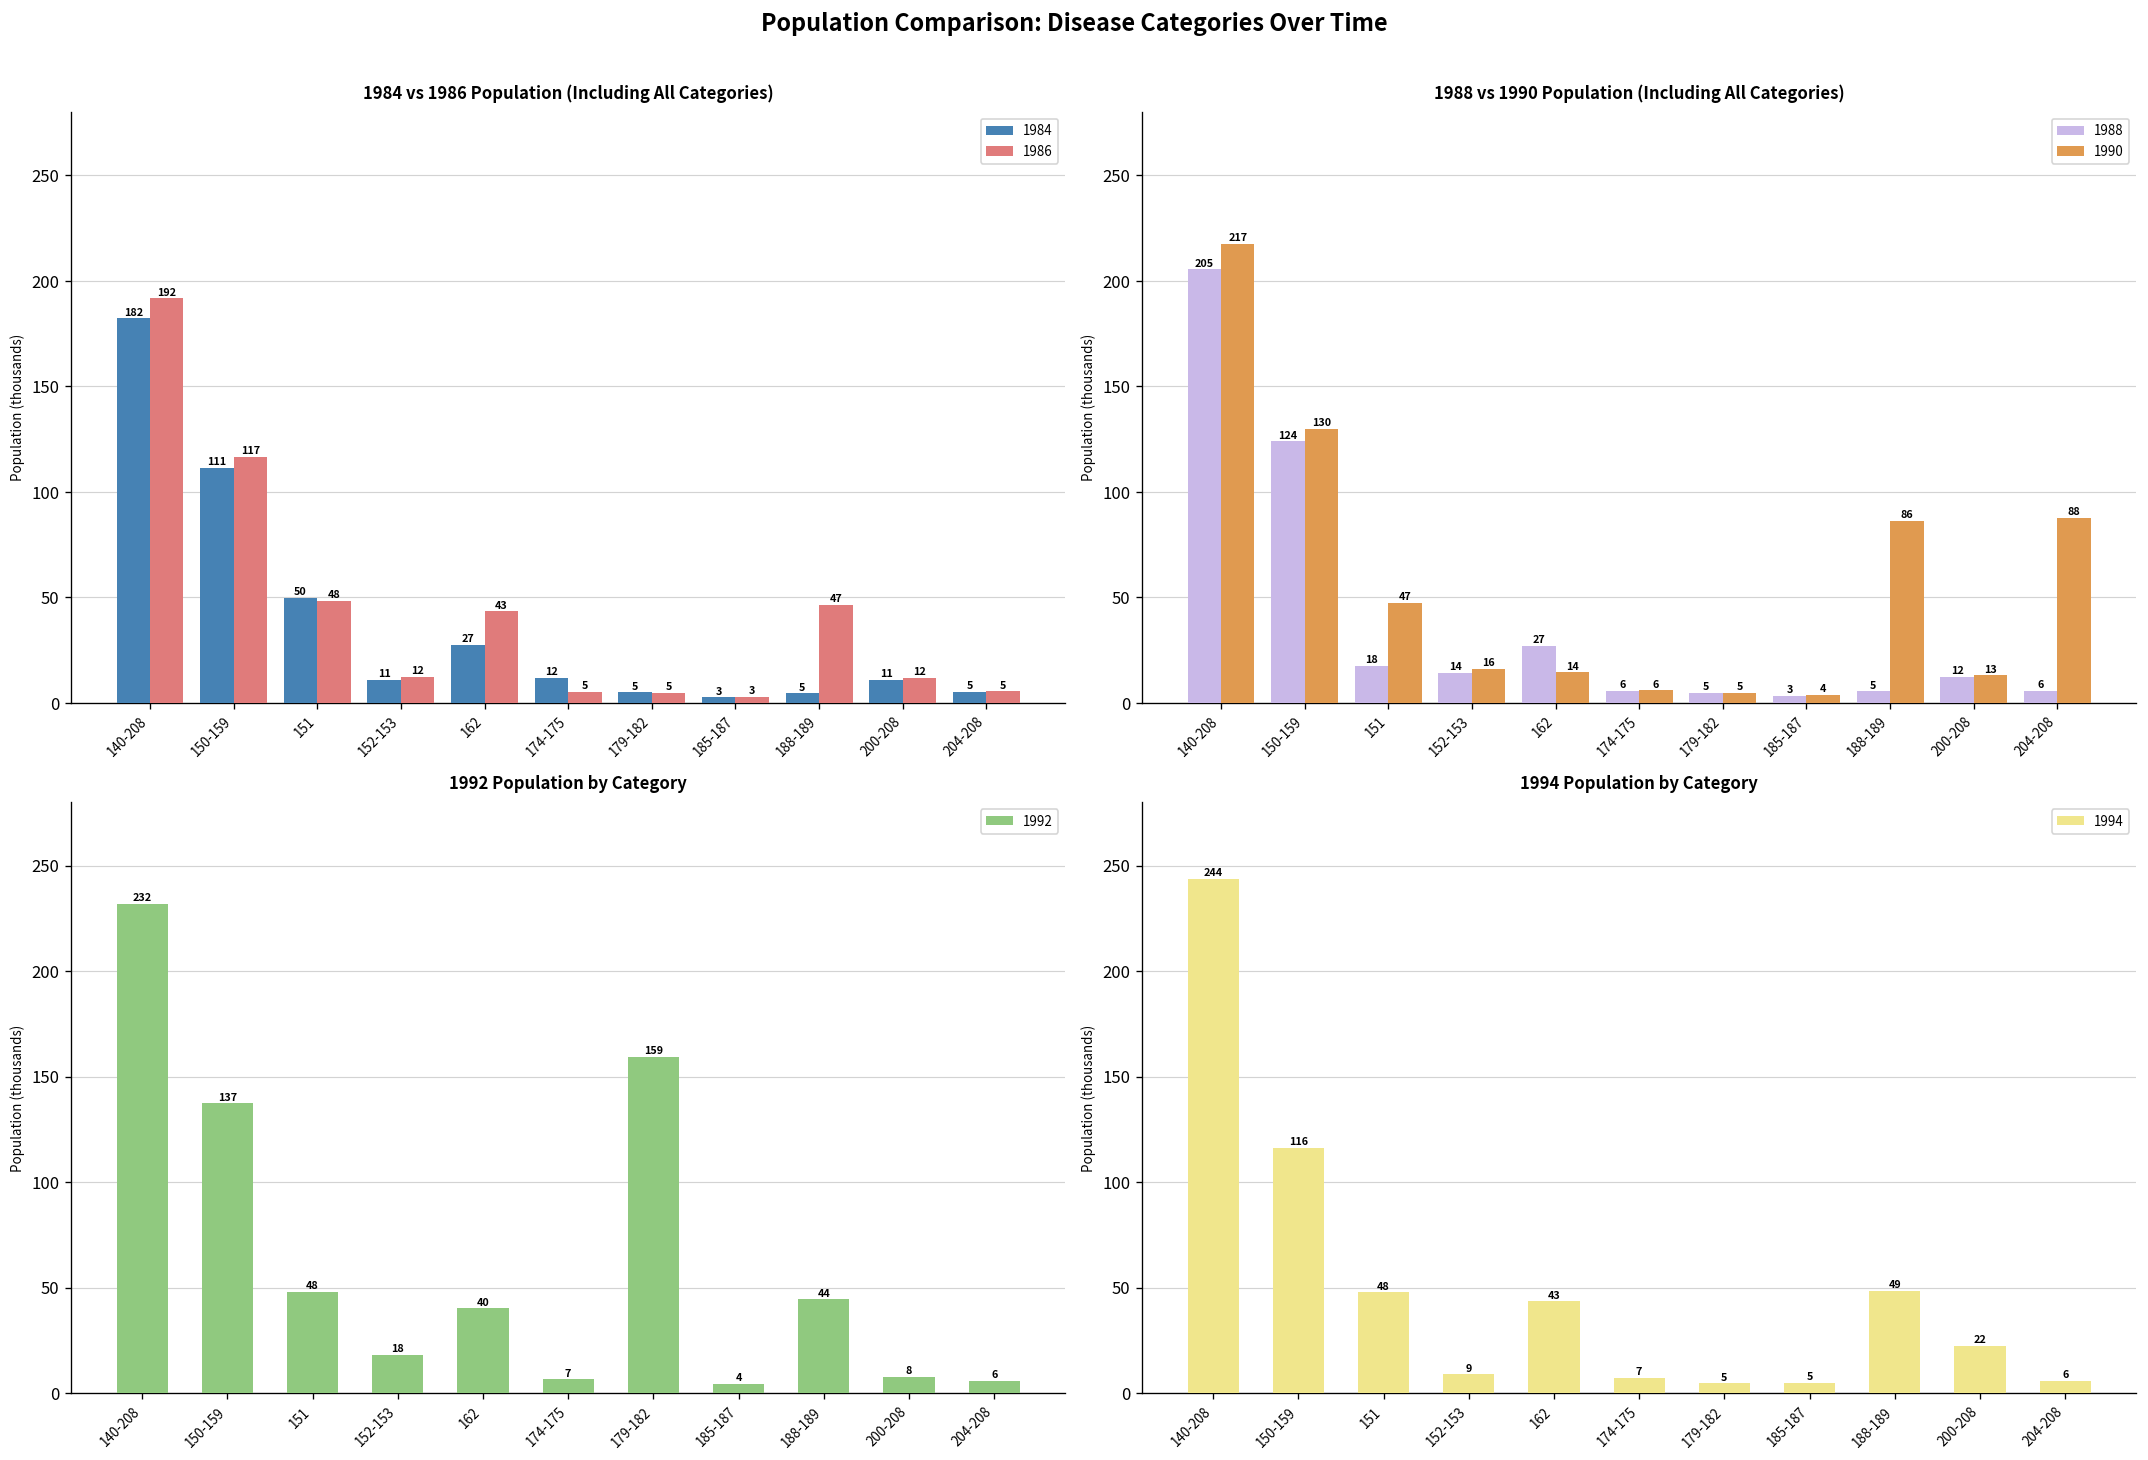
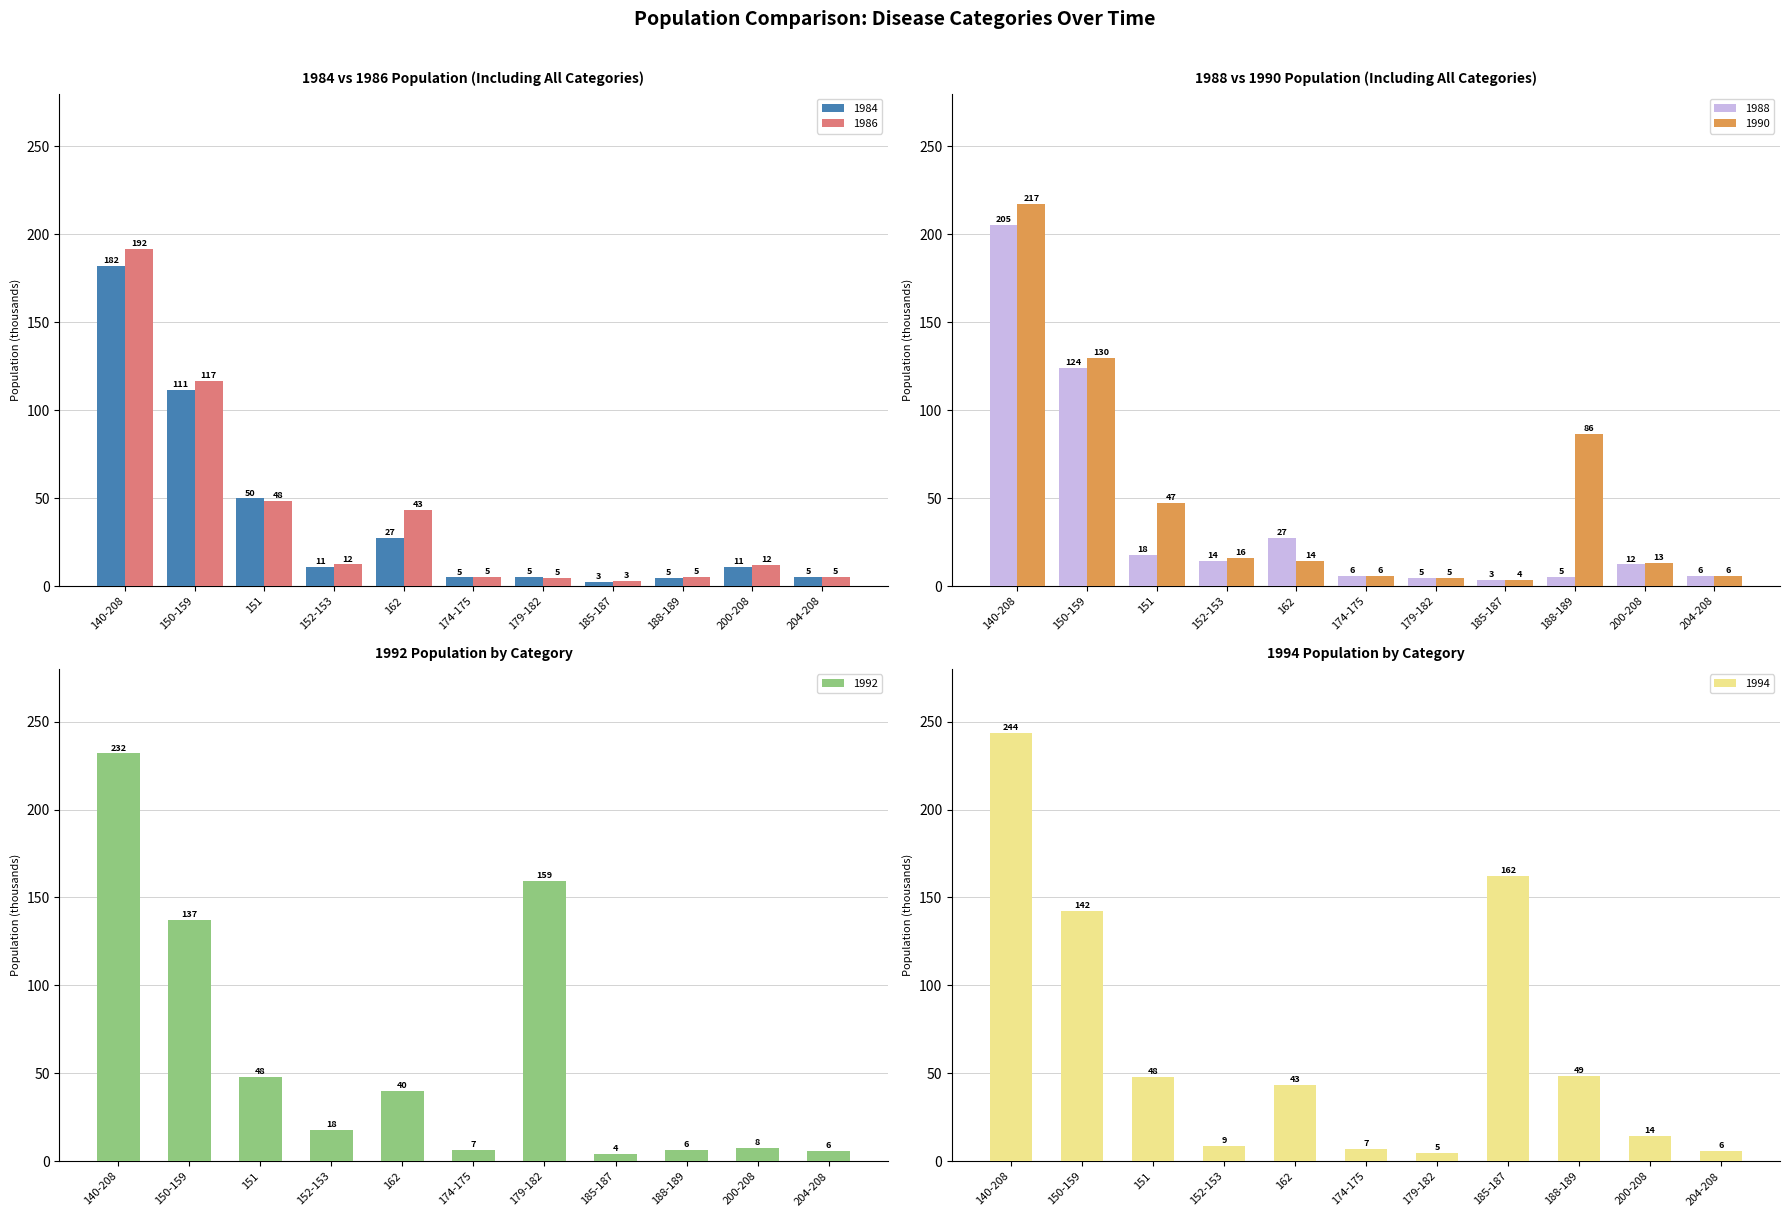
  {
    "1984 vs 1986 Population (Including All Categories)": {
      "1984": {
        "140-208": 182,
        "150-159": 111,
        "151": 50,
        "152-153": 11,
        "162": 27,
-       "174-175": 12,
+       "174-175": 5,
        "179-182": 5,
        "185-187": 3,
        "188-189": 5,
        "200-208": 11,
        "204-208": 5
      },
      "1986": {
        "140-208": 192,
        "150-159": 117,
        "151": 48,
        "152-153": 12,
        "162": 43,
        "174-175": 5,
        "179-182": 5,
        "185-187": 3,
-       "188-189": 47,
+       "188-189": 5,
        "200-208": 12,
        "204-208": 5
      }
    },
    "1988 vs 1990 Population (Including All Categories)": {
      "1988": {
        "140-208": 205,
        "150-159": 124,
        "151": 18,
        "152-153": 14,
        "162": 27,
        "174-175": 6,
        "179-182": 5,
        "185-187": 3,
        "188-189": 5,
        "200-208": 12,
        "204-208": 6
      },
      "1990": {
        "140-208": 217,
        "150-159": 130,
        "151": 47,
        "152-153": 16,
        "162": 14,
        "174-175": 6,
        "179-182": 5,
        "185-187": 4,
        "188-189": 86,
        "200-208": 13,
-       "204-208": 88
+       "204-208": 6
      }
    },
    "1992 Population by Category": {
      "140-208": 232,
      "150-159": 137,
      "151": 48,
      "152-153": 18,
      "162": 40,
      "174-175": 7,
      "179-182": 159,
      "185-187": 4,
-     "188-189": 44,
+     "188-189": 6,
      "200-208": 8,
      "204-208": 6
    },
    "1994 Population by Category": {
      "140-208": 244,
-     "150-159": 116,
+     "150-159": 142,
      "151": 48,
      "152-153": 9,
      "162": 43,
      "174-175": 7,
      "179-182": 5,
-     "185-187": 5,
+     "185-187": 162,
      "188-189": 49,
-     "200-208": 22,
+     "200-208": 14,
      "204-208": 6
    }
  }
